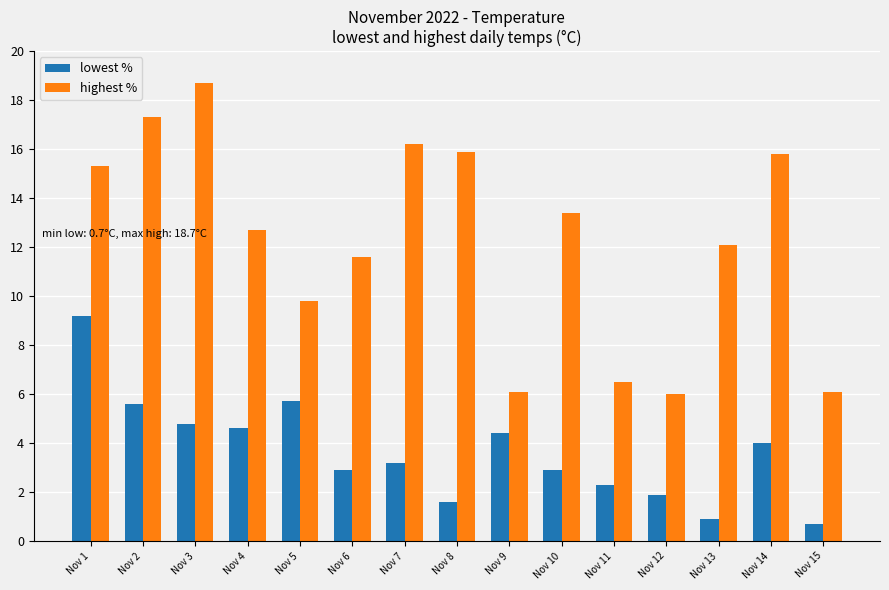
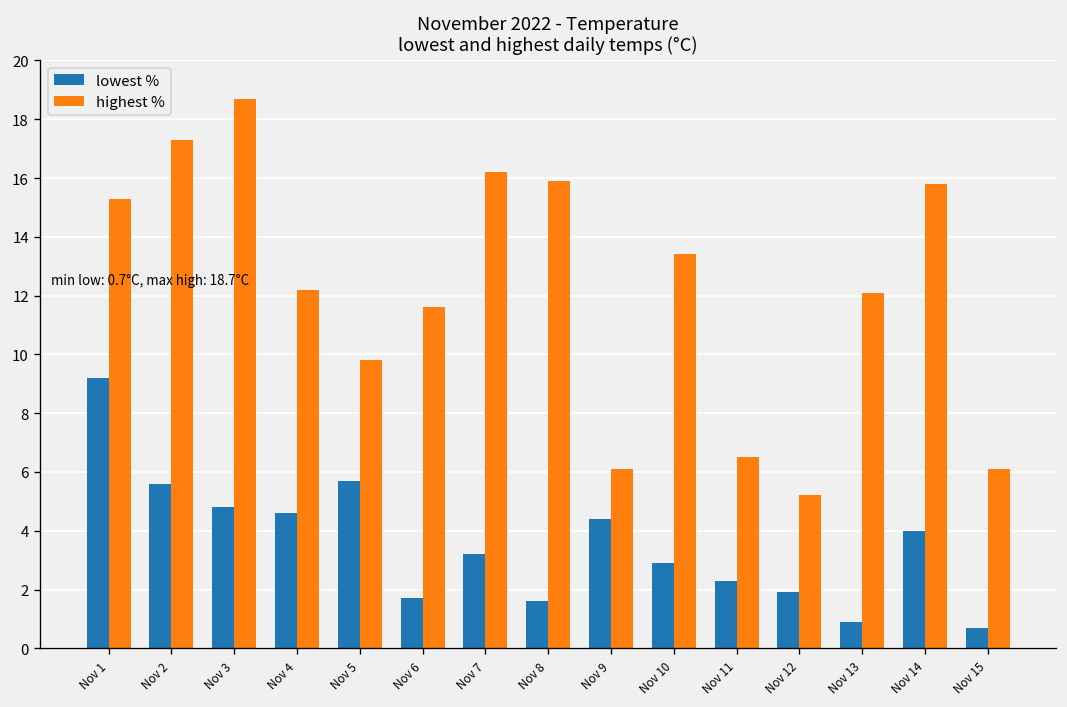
  {
    "lowest %": {
      "Nov 1": 9.2,
      "Nov 2": 5.6,
      "Nov 3": 4.8,
      "Nov 4": 4.6,
      "Nov 5": 5.7,
-     "Nov 6": 2.9,
+     "Nov 6": 1.7,
      "Nov 7": 3.2,
      "Nov 8": 1.6,
      "Nov 9": 4.4,
      "Nov 10": 2.9,
      "Nov 11": 2.3,
      "Nov 12": 1.9,
      "Nov 13": 0.9,
      "Nov 14": 4.0,
      "Nov 15": 0.7
    },
    "highest %": {
      "Nov 1": 15.3,
      "Nov 2": 17.3,
      "Nov 3": 18.7,
-     "Nov 4": 12.7,
+     "Nov 4": 12.2,
      "Nov 5": 9.8,
      "Nov 6": 11.6,
      "Nov 7": 16.2,
      "Nov 8": 15.9,
      "Nov 9": 6.1,
      "Nov 10": 13.4,
      "Nov 11": 6.5,
-     "Nov 12": 6.0,
+     "Nov 12": 5.2,
      "Nov 13": 12.1,
      "Nov 14": 15.8,
      "Nov 15": 6.1
    }
  }
